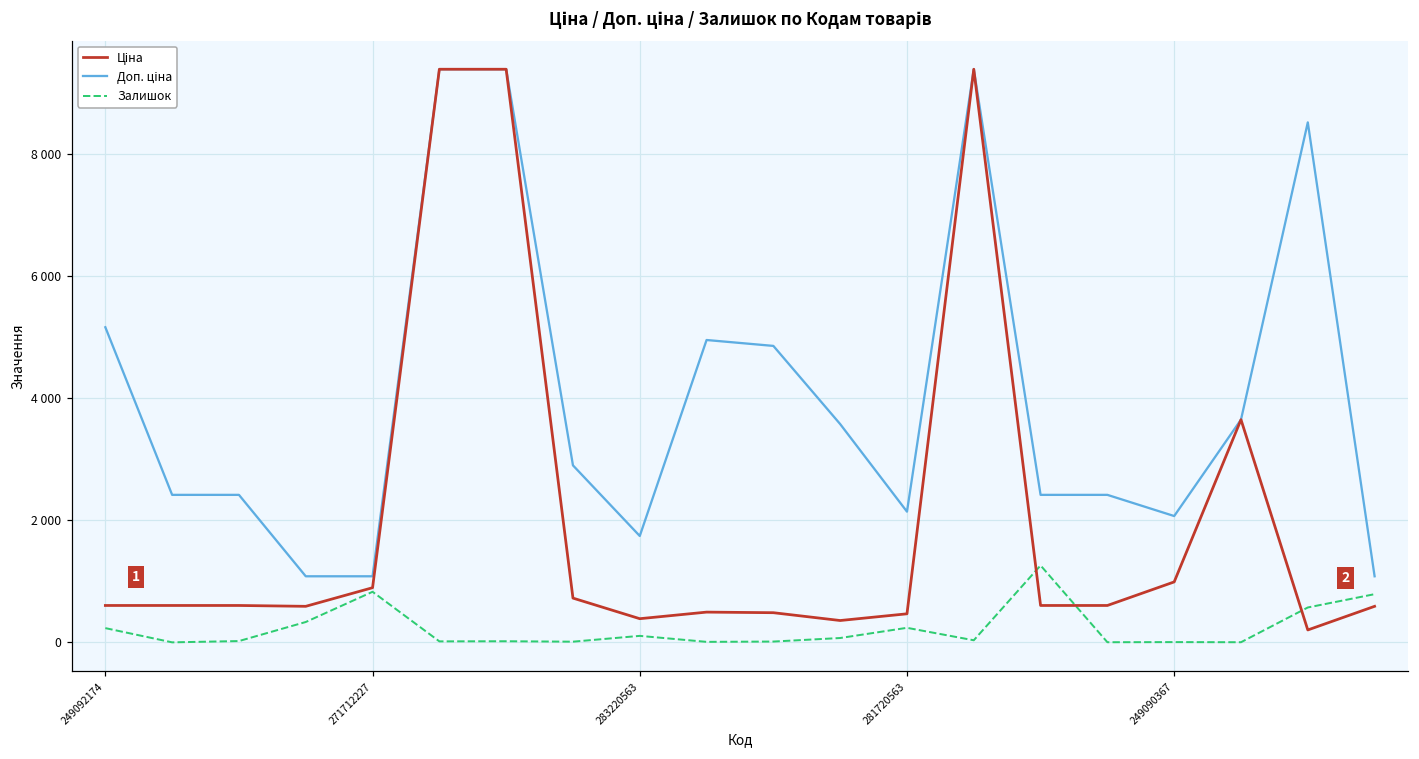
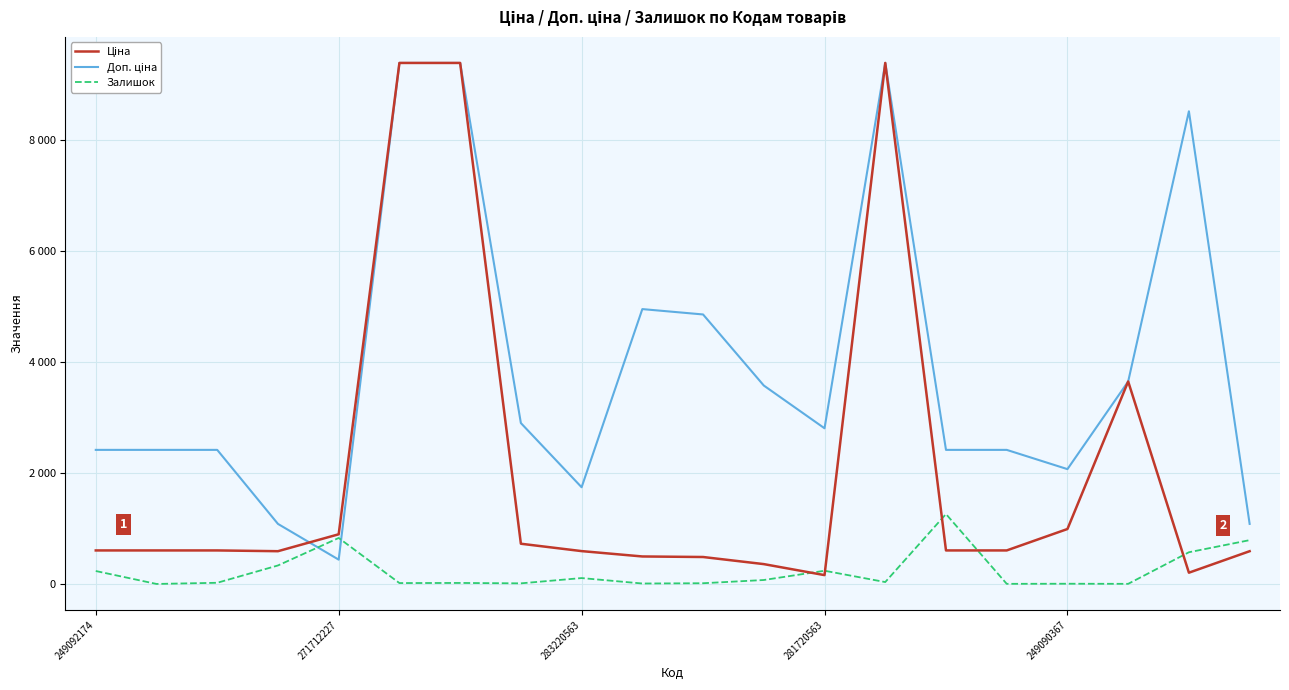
  {
    "Ціна": {
      "249092174": 600,
      "271712227": 900,
-     "283220563": 400,
-     "281720563": 500,
+     "283220563": 600,
+     "281720563": 200,
      "249090367": 1000
    },
    "Доп. ціна": {
-     "249092174": 5200,
-     "271712227": 1100,
+     "249092174": 2400,
+     "271712227": 400,
      "283220563": 1700,
-     "281720563": 2100,
+     "281720563": 2800,
      "249090367": 2100
    },
    "Залишок": {
      "249092174": 200,
      "271712227": 800,
      "283220563": 100,
      "281720563": 200,
      "249090367": 0
    }
  }
